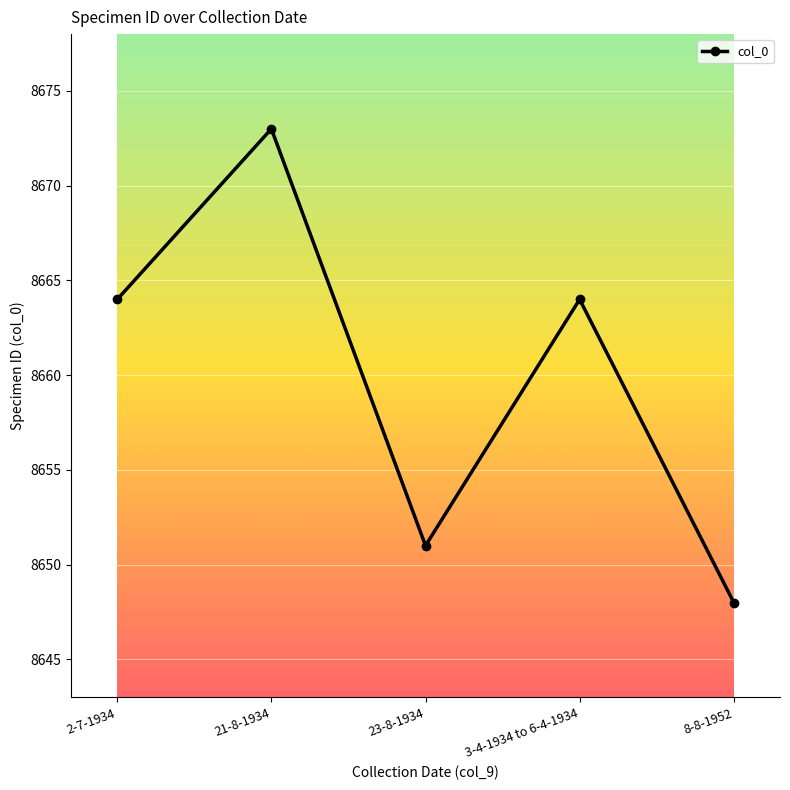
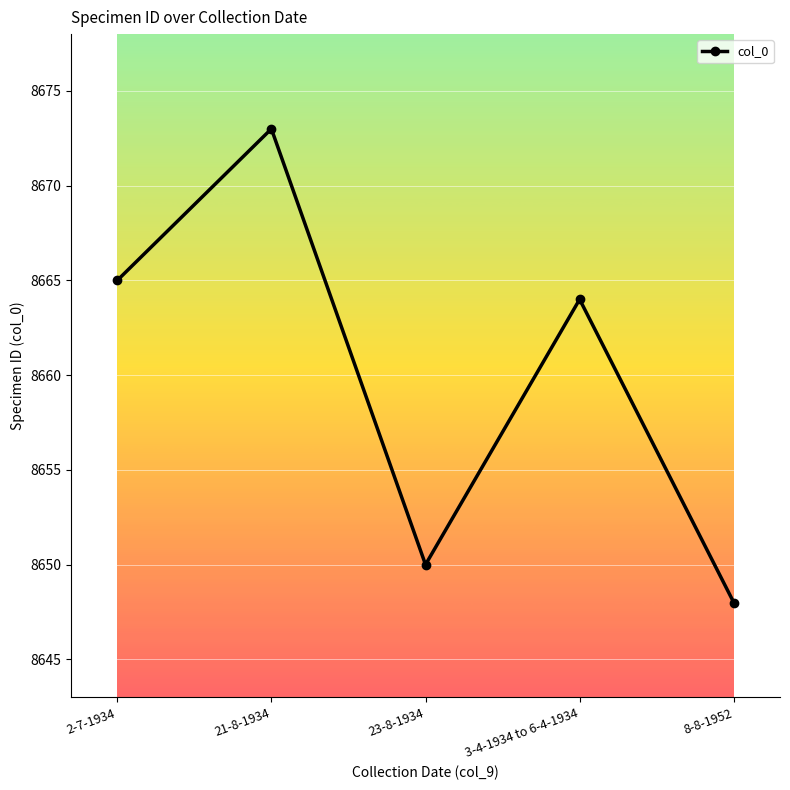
  {
-   "2-7-1934": 8664,
+   "2-7-1934": 8665,
    "21-8-1934": 8673,
-   "23-8-1934": 8651,
+   "23-8-1934": 8650,
    "3-4-1934 to 6-4-1934": 8664,
    "8-8-1952": 8648
  }
